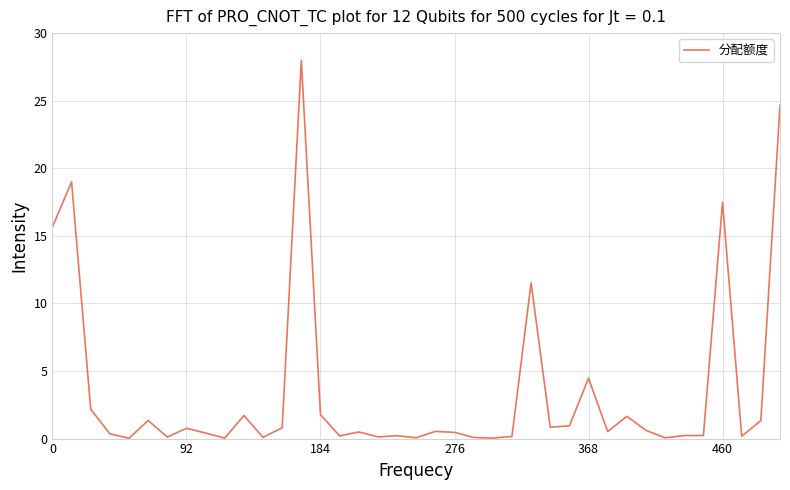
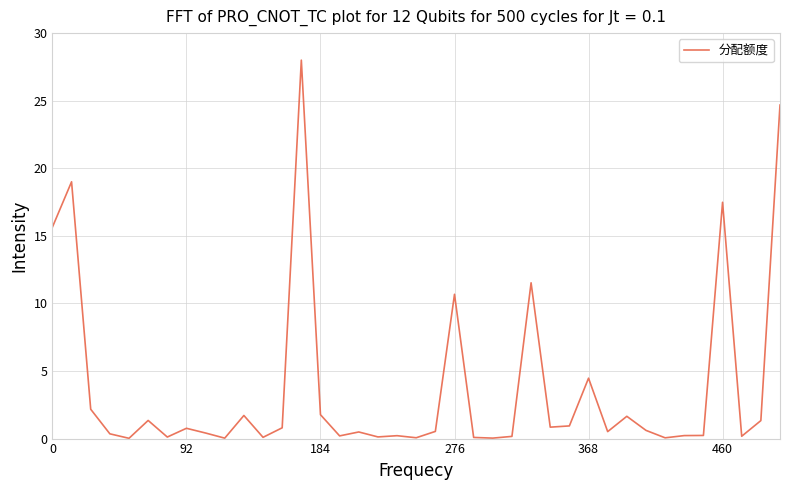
  {
    "0": 15.6,
    "92": 0.8,
    "184": 1.8,
-   "276": 0.5,
+   "276": 10.7,
    "368": 4.5,
    "460": 17.5
  }
